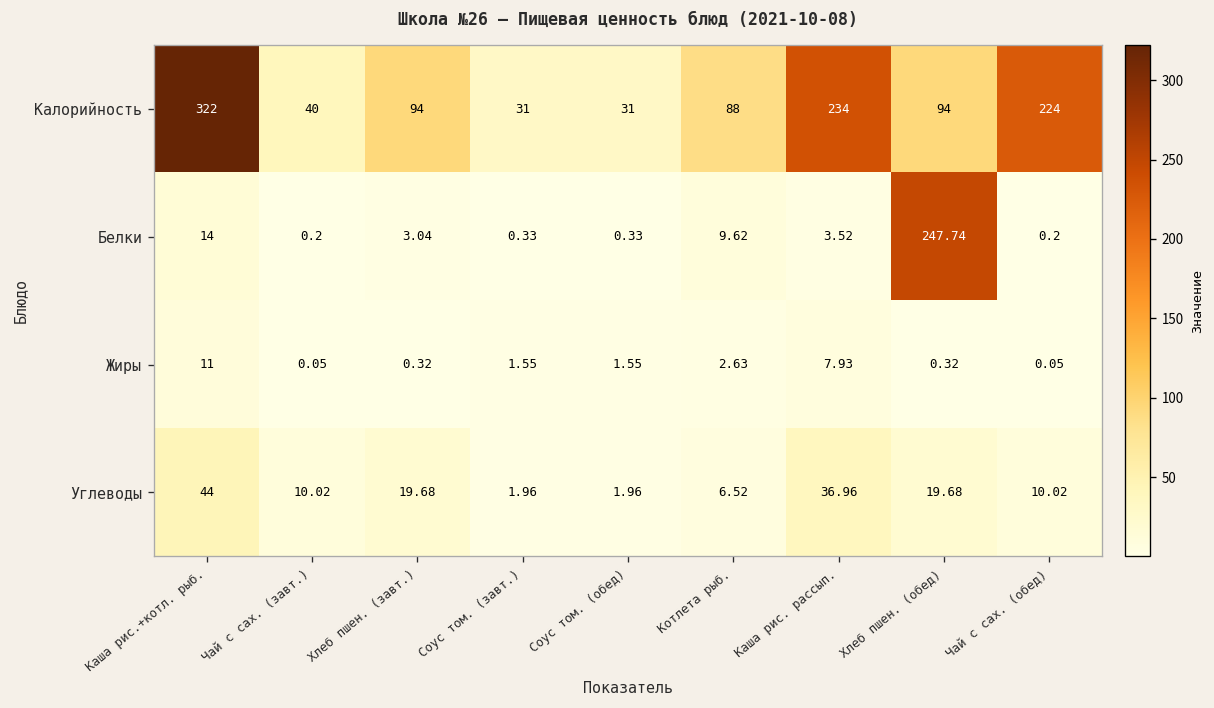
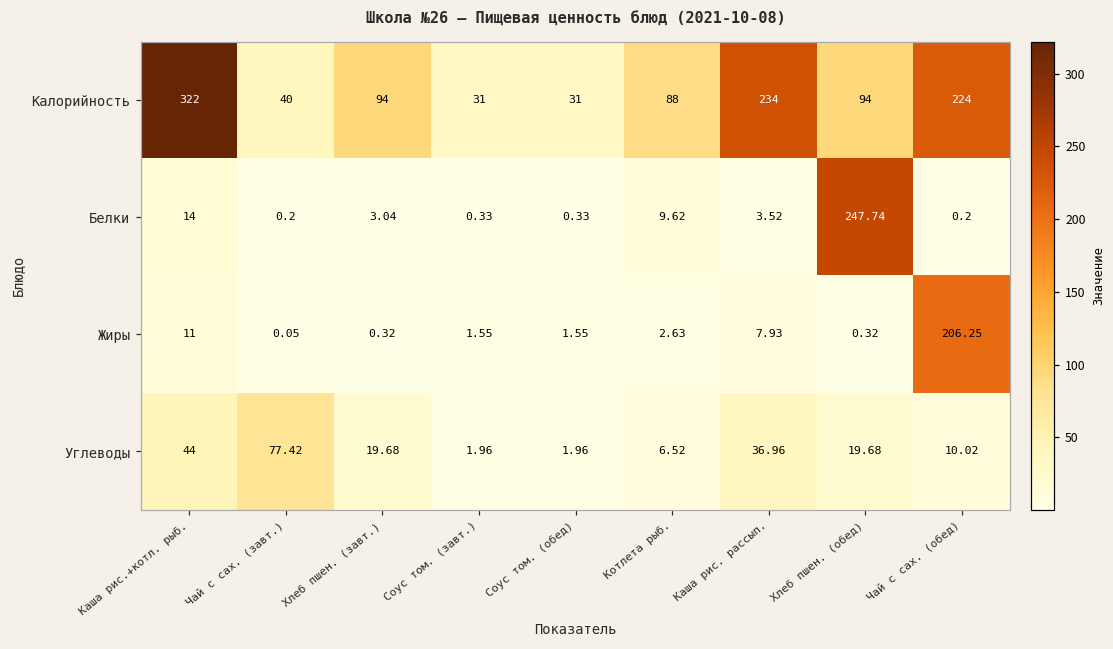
  {
    "Калорийность": {
      "Каша рис.+котл. рыб.": 322,
      "Чай с сах. (завт.)": 40,
      "Хлеб пшен. (завт.)": 94,
      "Соус том. (завт.)": 31,
      "Соус том. (обед)": 31,
      "Котлета рыб.": 88,
      "Каша рис. рассып.": 234,
      "Хлеб пшен. (обед)": 94,
      "Чай с сах. (обед)": 224
    },
    "Белки": {
      "Каша рис.+котл. рыб.": 14,
      "Чай с сах. (завт.)": 0.2,
      "Хлеб пшен. (завт.)": 3.04,
      "Соус том. (завт.)": 0.33,
      "Соус том. (обед)": 0.33,
      "Котлета рыб.": 9.62,
      "Каша рис. рассып.": 3.52,
      "Хлеб пшен. (обед)": 247.74,
      "Чай с сах. (обед)": 0.2
    },
    "Жиры": {
      "Каша рис.+котл. рыб.": 11,
      "Чай с сах. (завт.)": 0.05,
      "Хлеб пшен. (завт.)": 0.32,
      "Соус том. (завт.)": 1.55,
      "Соус том. (обед)": 1.55,
      "Котлета рыб.": 2.63,
      "Каша рис. рассып.": 7.93,
      "Хлеб пшен. (обед)": 0.32,
-     "Чай с сах. (обед)": 0.05
+     "Чай с сах. (обед)": 206.25
    },
    "Углеводы": {
      "Каша рис.+котл. рыб.": 44,
-     "Чай с сах. (завт.)": 10.02,
+     "Чай с сах. (завт.)": 77.42,
      "Хлеб пшен. (завт.)": 19.68,
      "Соус том. (завт.)": 1.96,
      "Соус том. (обед)": 1.96,
      "Котлета рыб.": 6.52,
      "Каша рис. рассып.": 36.96,
      "Хлеб пшен. (обед)": 19.68,
      "Чай с сах. (обед)": 10.02
    }
  }
